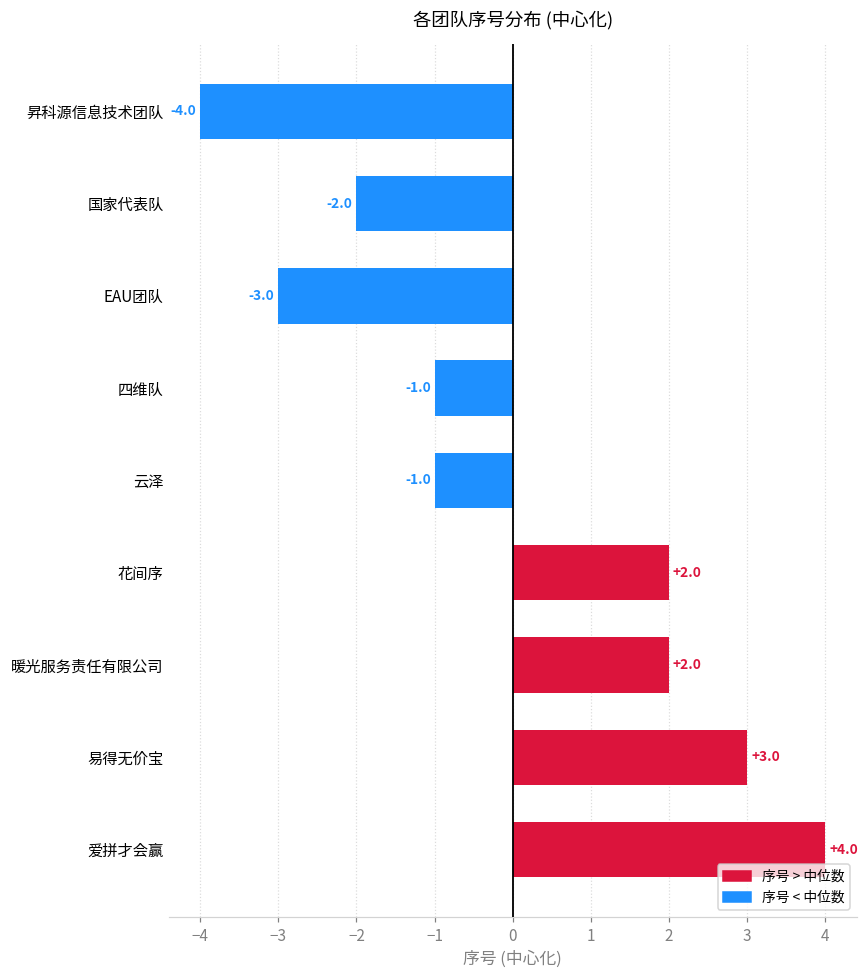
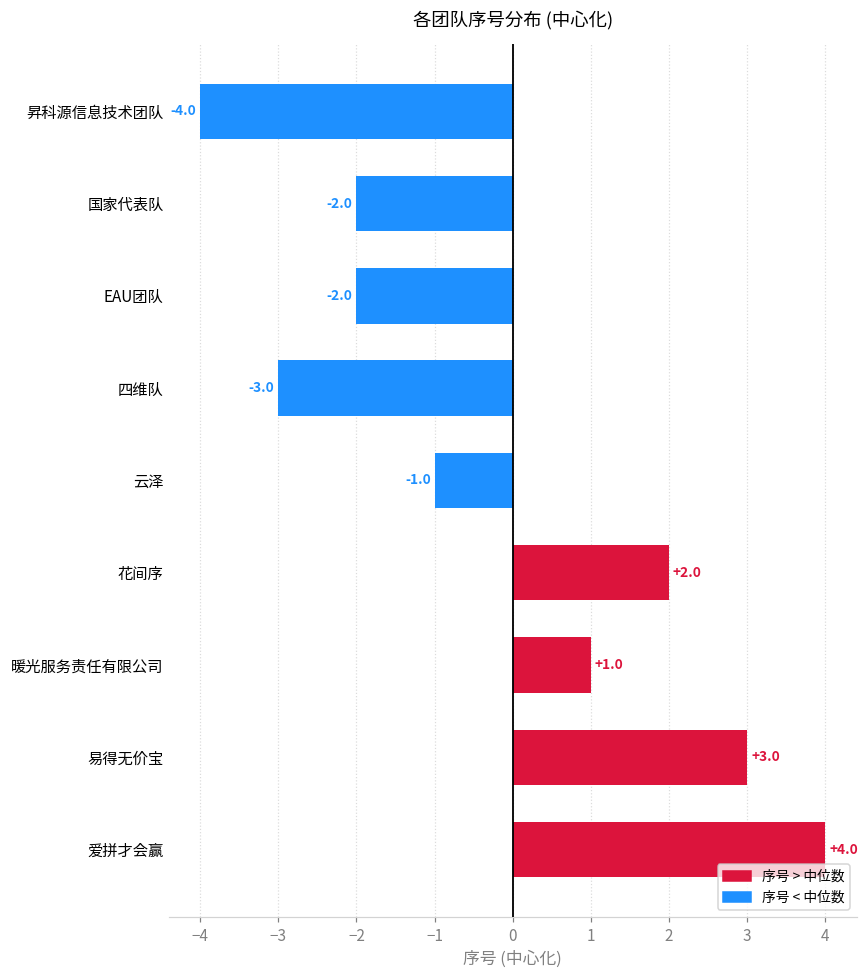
  {
    "昇科源信息技术团队": "-4.0",
    "国家代表队": "-2.0",
-   "EAU团队": "-3.0",
-   "四维队": "-1.0",
+   "EAU团队": "-2.0",
+   "四维队": "-3.0",
    "云泽": "-1.0",
    "花间序": "+2.0",
-   "暖光服务责任有限公司": "+2.0",
+   "暖光服务责任有限公司": "+1.0",
    "易得无价宝": "+3.0",
    "爱拼才会赢": "+4.0"
  }
